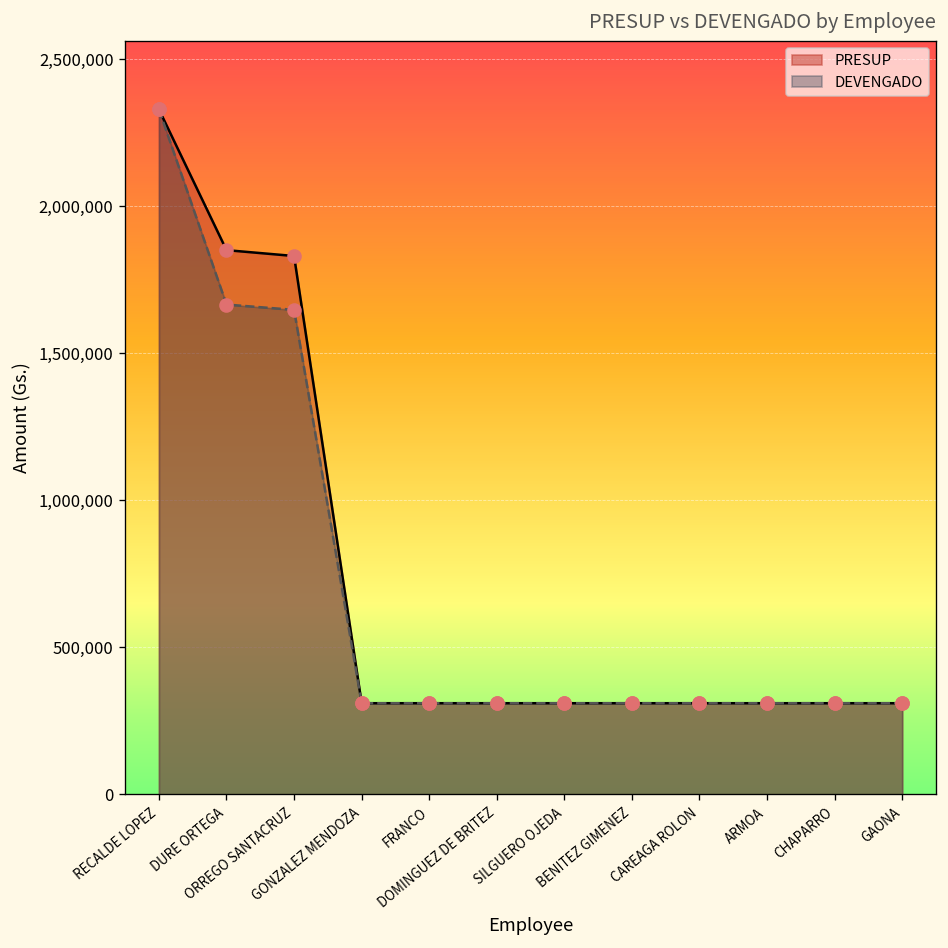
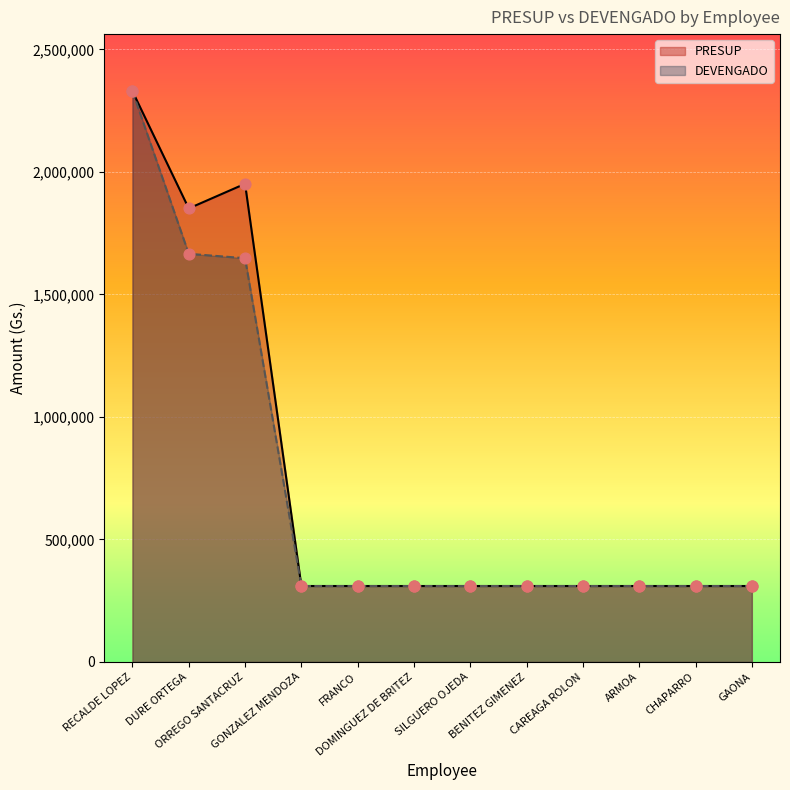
  {
    "PRESUP": {
      "DURE ORTEGA": "1,850,000",
-     "ORREGO SANTACRUZ": "1,830,000"
+     "ORREGO SANTACRUZ": "1,950,000"
    },
    "DEVENGADO": {
      "DURE ORTEGA": "1,670,000",
      "ORREGO SANTACRUZ": "1,650,000"
    }
  }
